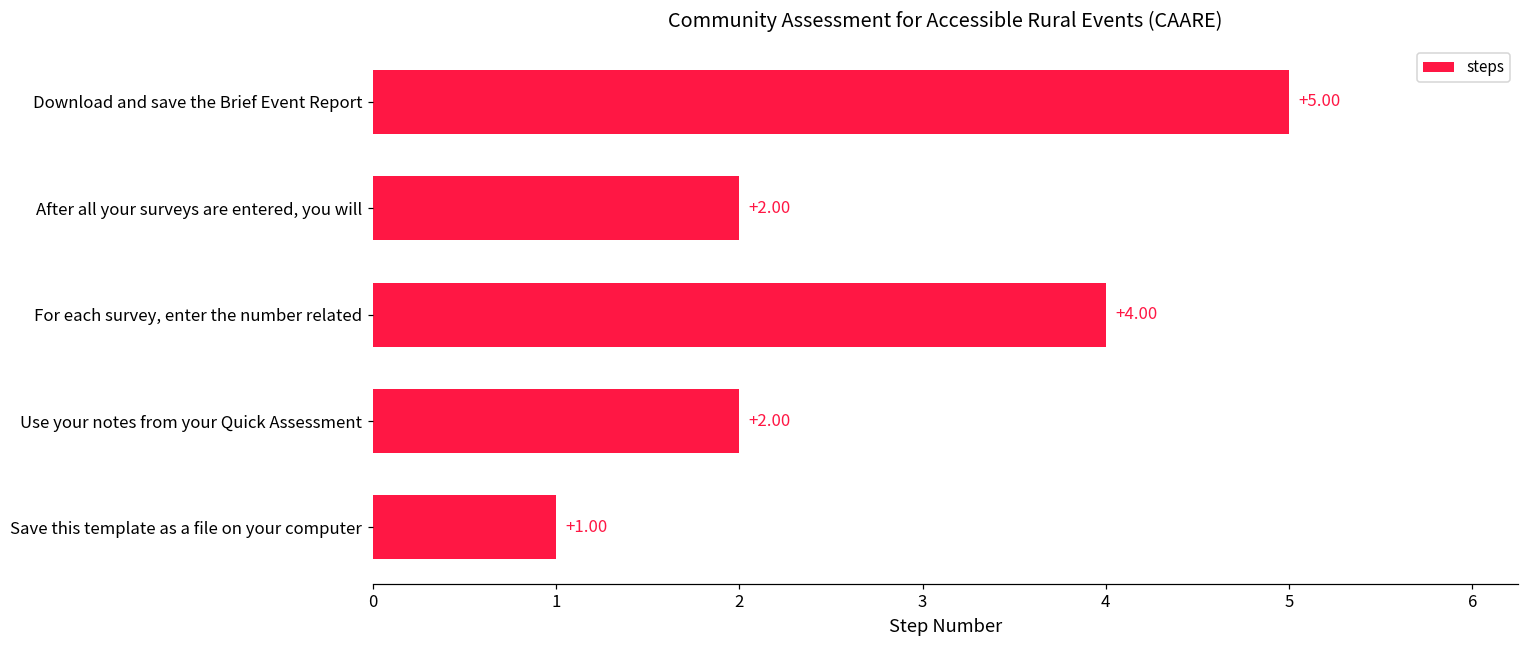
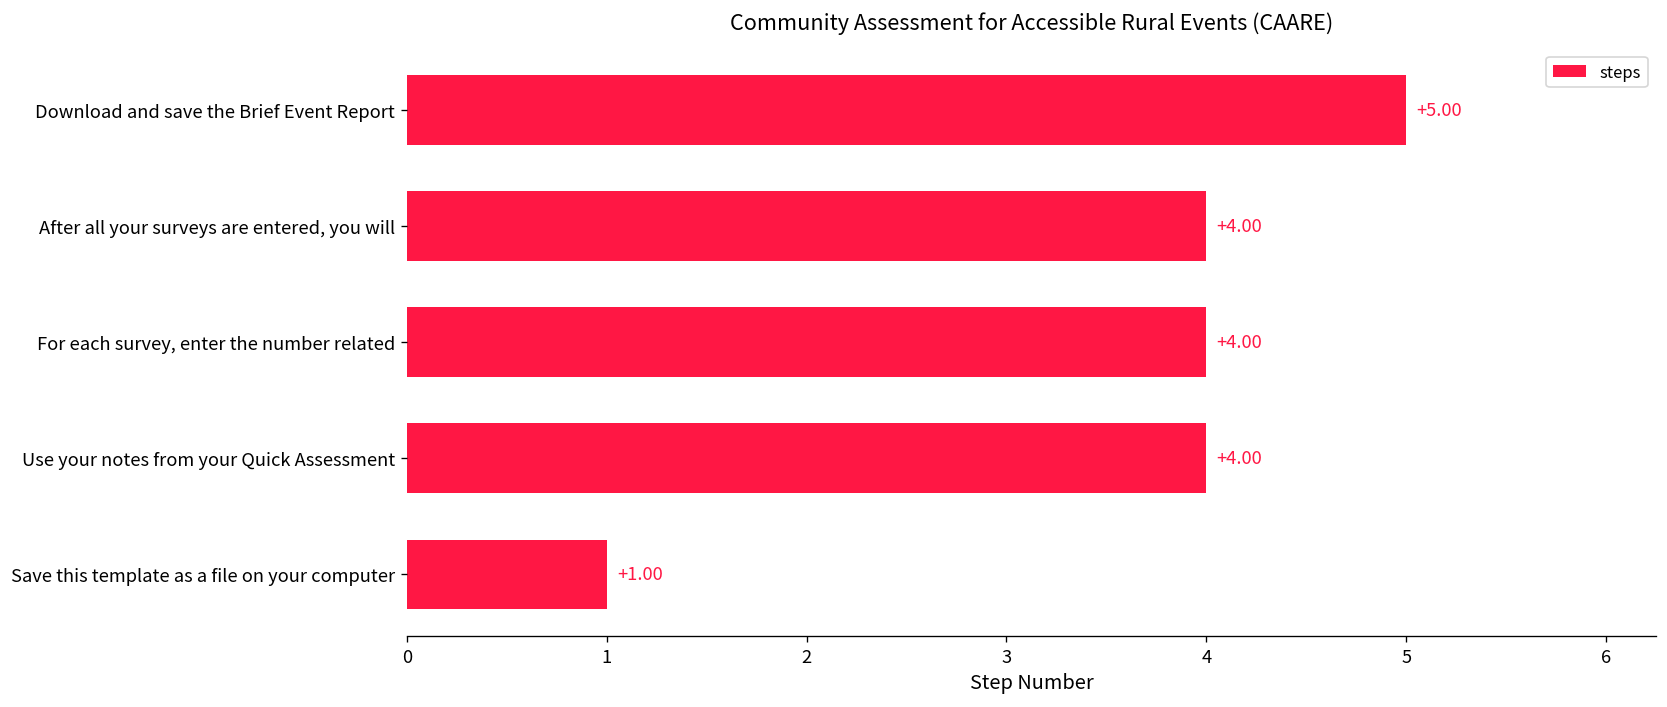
  {
    "Download and save the Brief Event Report": "+5.00",
-   "After all your surveys are entered, you will": "+2.00",
+   "After all your surveys are entered, you will": "+4.00",
    "For each survey, enter the number related": "+4.00",
-   "Use your notes from your Quick Assessment": "+2.00",
+   "Use your notes from your Quick Assessment": "+4.00",
    "Save this template as a file on your computer": "+1.00"
  }
